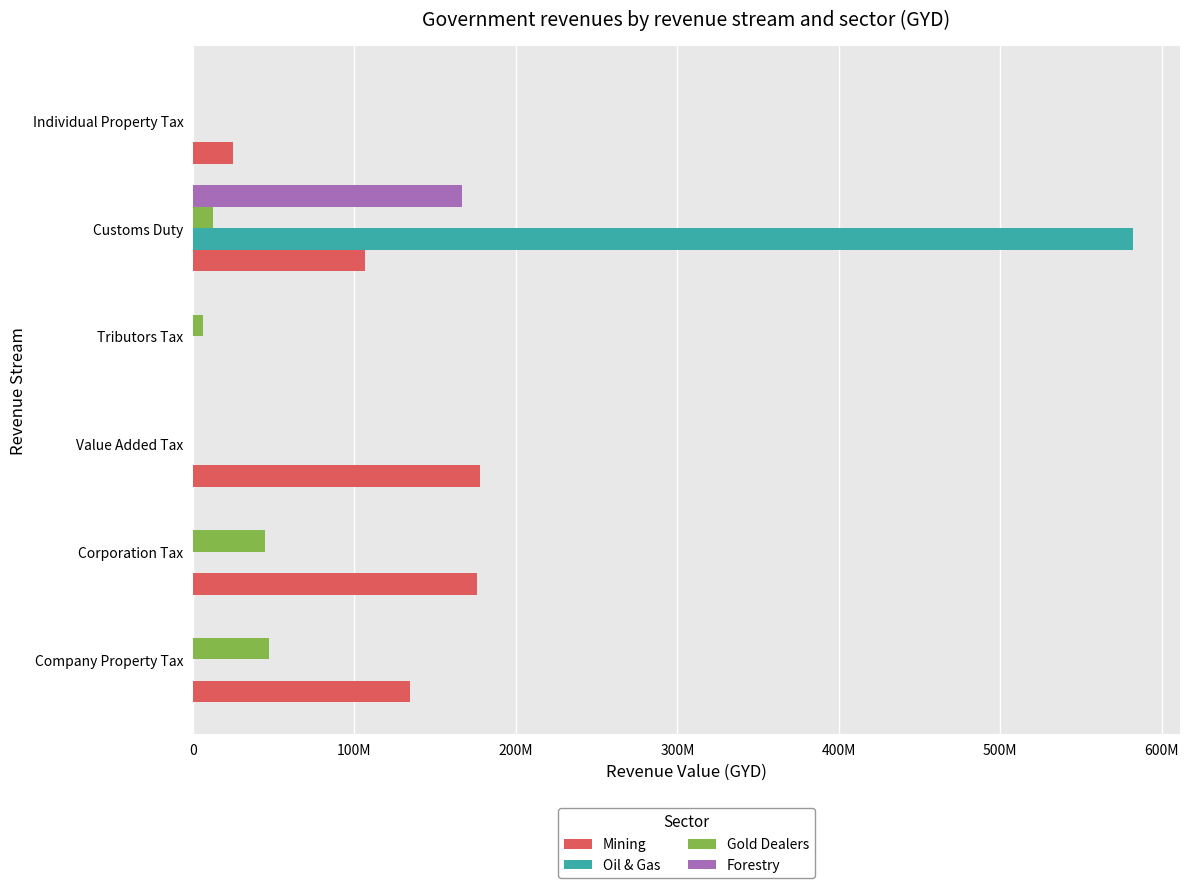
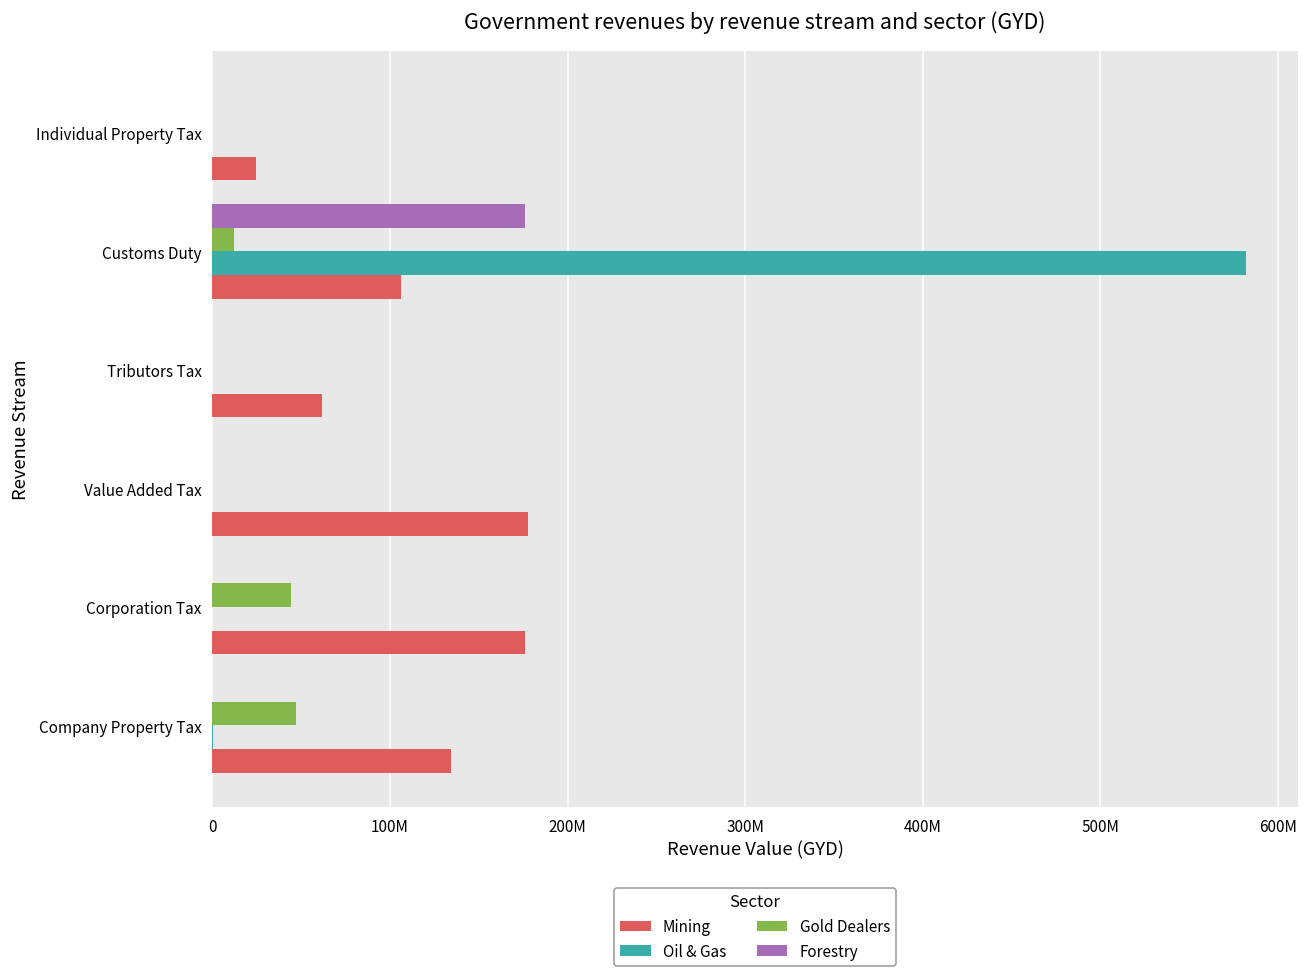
  {
    "Mining": {
      "Individual Property Tax": 25000000,
      "Customs Duty": 106000000,
-     "Tributors Tax": 0,
+     "Tributors Tax": 62000000,
      "Value Added Tax": 178000000,
      "Corporation Tax": 176000000,
      "Company Property Tax": 135000000
    },
    "Oil & Gas": {
      "Individual Property Tax": 0,
      "Customs Duty": 582000000,
      "Tributors Tax": 0,
      "Value Added Tax": 0
    },
    "Gold Dealers": {
      "Individual Property Tax": 0,
      "Customs Duty": 12000000,
-     "Tributors Tax": 6000000,
+     "Tributors Tax": 0,
      "Value Added Tax": 0,
      "Corporation Tax": 44000000,
      "Company Property Tax": 47000000
    },
    "Forestry": {
      "Individual Property Tax": 0,
-     "Customs Duty": 166000000,
+     "Customs Duty": 176000000,
      "Tributors Tax": 0,
      "Value Added Tax": 0,
      "Corporation Tax": 0,
      "Company Property Tax": 0
    }
  }
